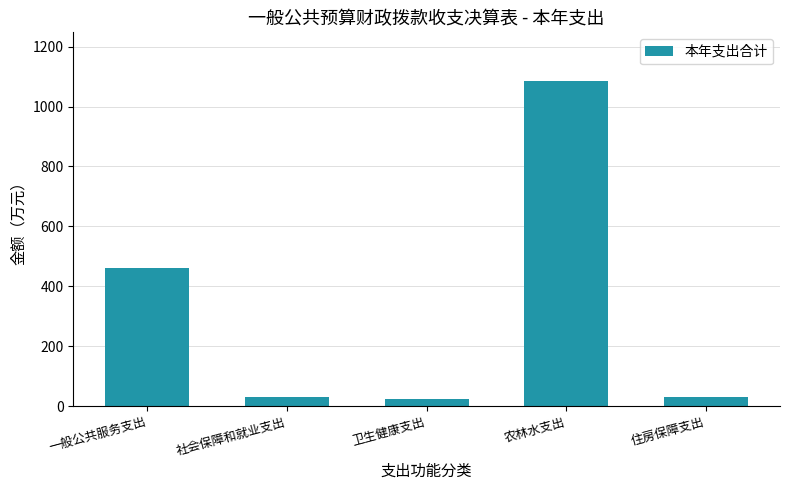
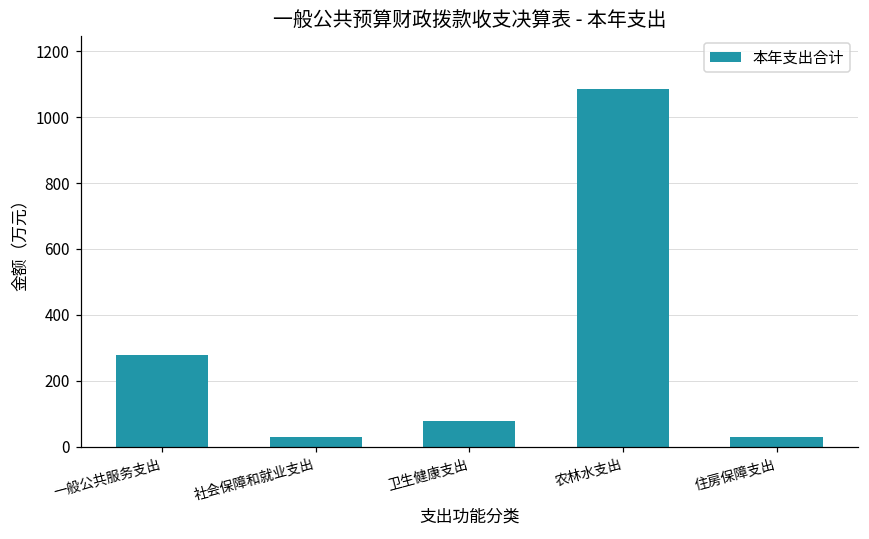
  {
-   "一般公共服务支出": 460,
+   "一般公共服务支出": 280,
    "社会保障和就业支出": 30,
-   "卫生健康支出": 20,
+   "卫生健康支出": 80,
    "农林水支出": 1090,
    "住房保障支出": 30
  }
